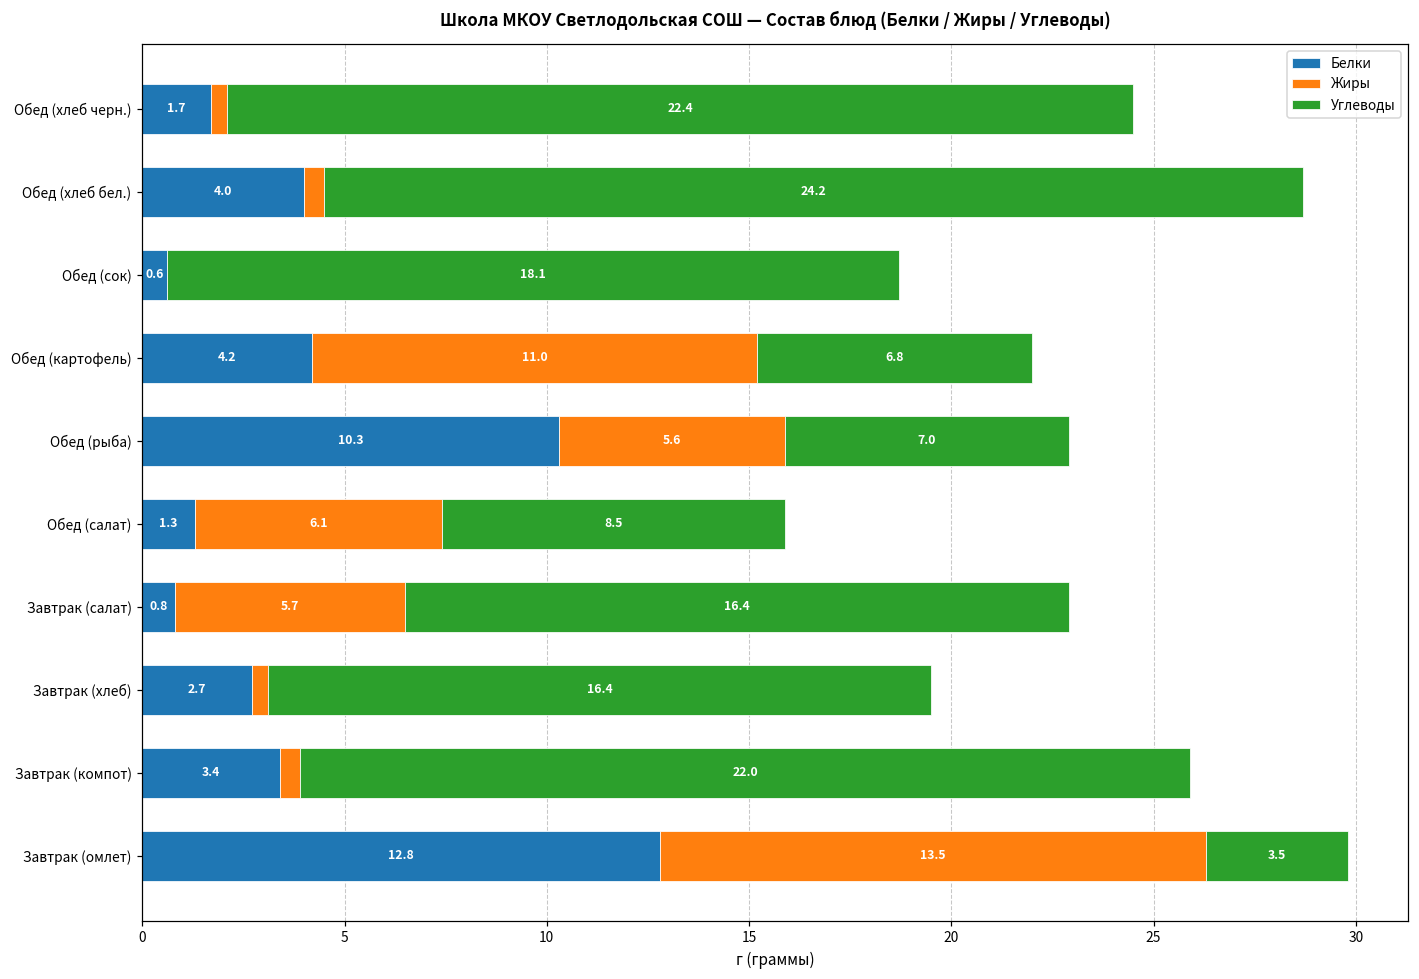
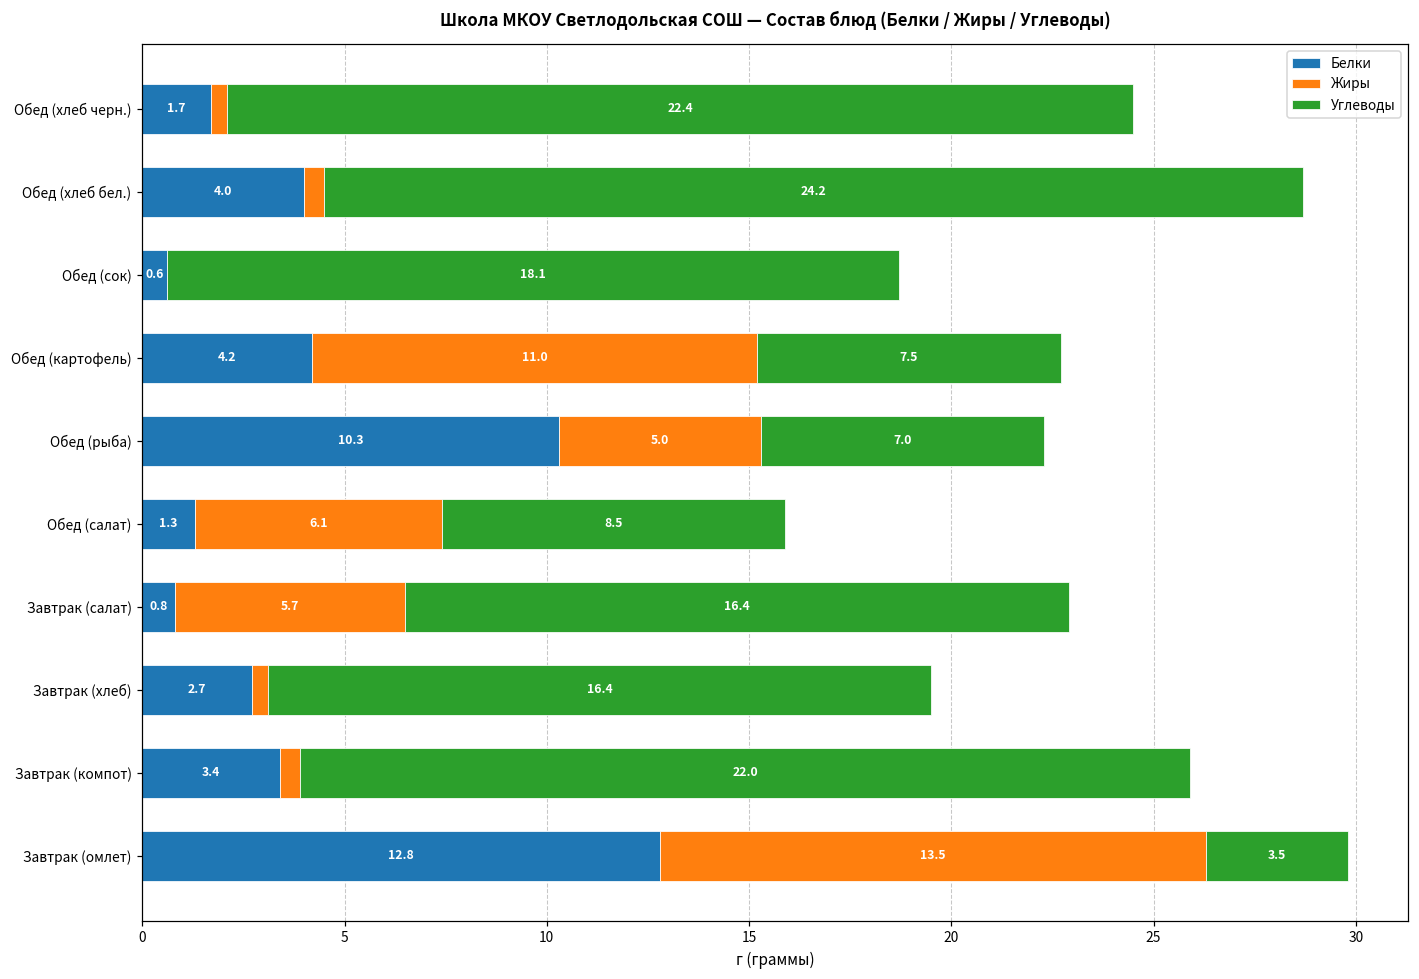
  {
    "Белки": {
      "Обед (хлеб черн.)": 1.7,
      "Обед (хлеб бел.)": 4.0,
      "Обед (сок)": 0.6,
      "Обед (картофель)": 4.2,
      "Обед (рыба)": 10.3,
      "Обед (салат)": 1.3,
      "Завтрак (салат)": 0.8,
      "Завтрак (хлеб)": 2.7,
      "Завтрак (компот)": 3.4,
      "Завтрак (омлет)": 12.8
    },
    "Жиры": {
      "Обед (картофель)": 11.0,
-     "Обед (рыба)": 5.6,
+     "Обед (рыба)": 5.0,
      "Обед (салат)": 6.1,
      "Завтрак (салат)": 5.7,
      "Завтрак (омлет)": 13.5
    },
    "Углеводы": {
      "Обед (хлеб черн.)": 22.4,
      "Обед (хлеб бел.)": 24.2,
      "Обед (сок)": 18.1,
-     "Обед (картофель)": 6.8,
+     "Обед (картофель)": 7.5,
      "Обед (рыба)": 7.0,
      "Обед (салат)": 8.5,
      "Завтрак (салат)": 16.4,
      "Завтрак (хлеб)": 16.4,
      "Завтрак (компот)": 22.0,
      "Завтрак (омлет)": 3.5
    }
  }
